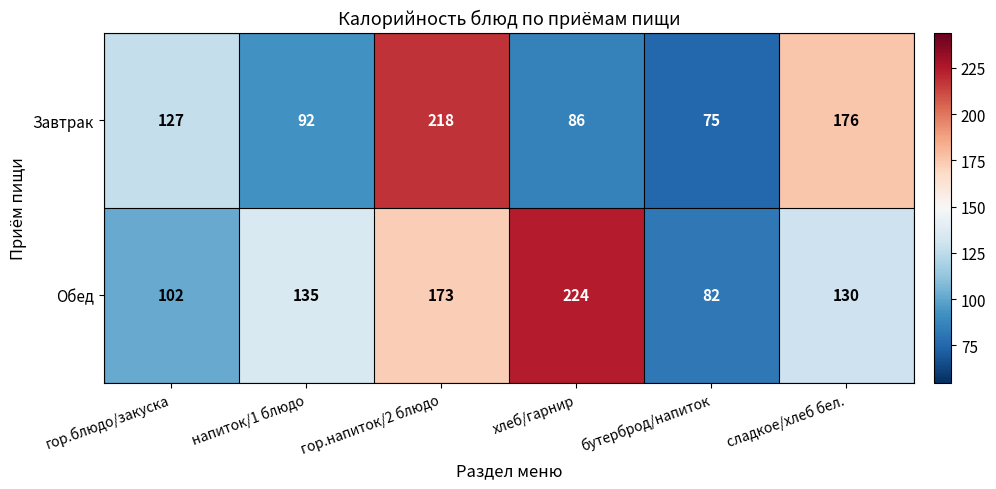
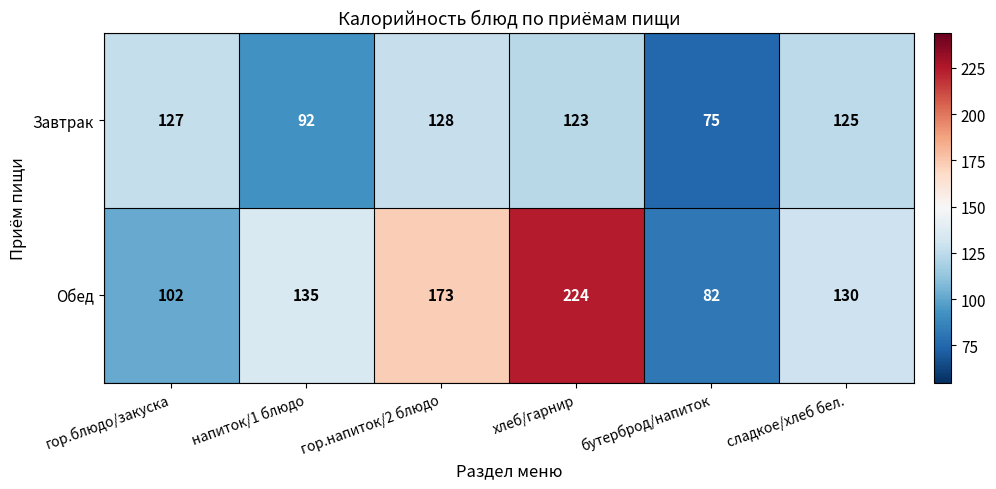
  {
    "Завтрак": {
      "гор.блюдо/закуска": 127,
      "напиток/1 блюдо": 92,
-     "гор.напиток/2 блюдо": 218,
-     "хлеб/гарнир": 86,
+     "гор.напиток/2 блюдо": 128,
+     "хлеб/гарнир": 123,
      "бутерброд/напиток": 75,
-     "сладкое/хлеб бел.": 176
+     "сладкое/хлеб бел.": 125
    },
    "Обед": {
      "гор.блюдо/закуска": 102,
      "напиток/1 блюдо": 135,
      "гор.напиток/2 блюдо": 173,
      "хлеб/гарнир": 224,
      "бутерброд/напиток": 82,
      "сладкое/хлеб бел.": 130
    }
  }
